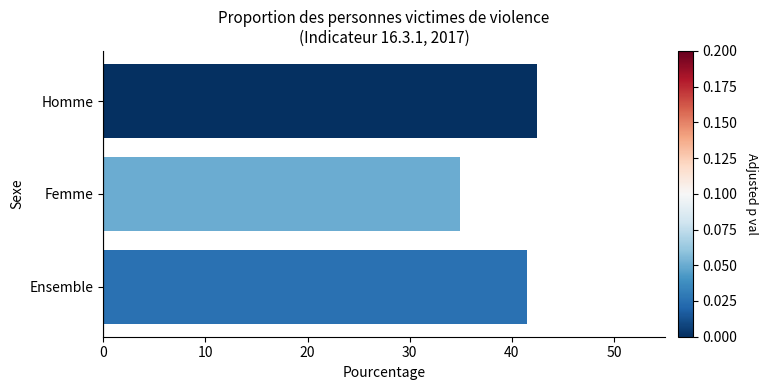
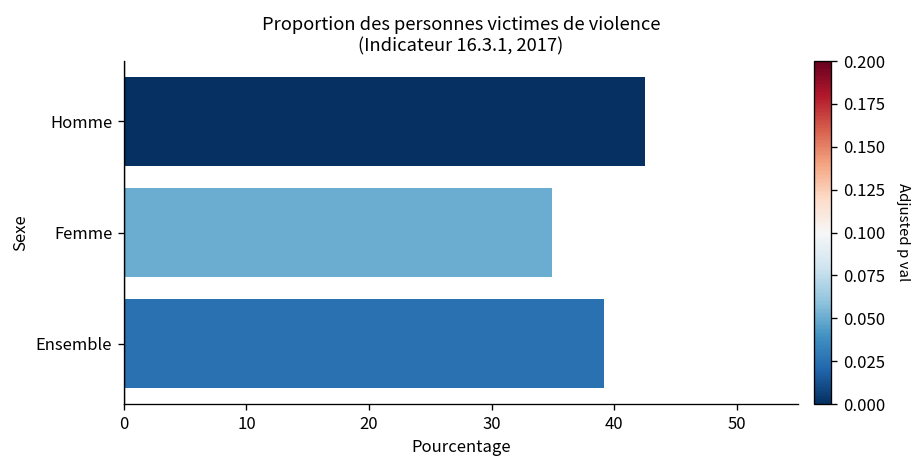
  {
    "Homme": 42.5,
    "Femme": 34.9,
-   "Ensemble": 41.5
+   "Ensemble": 39.2
  }
